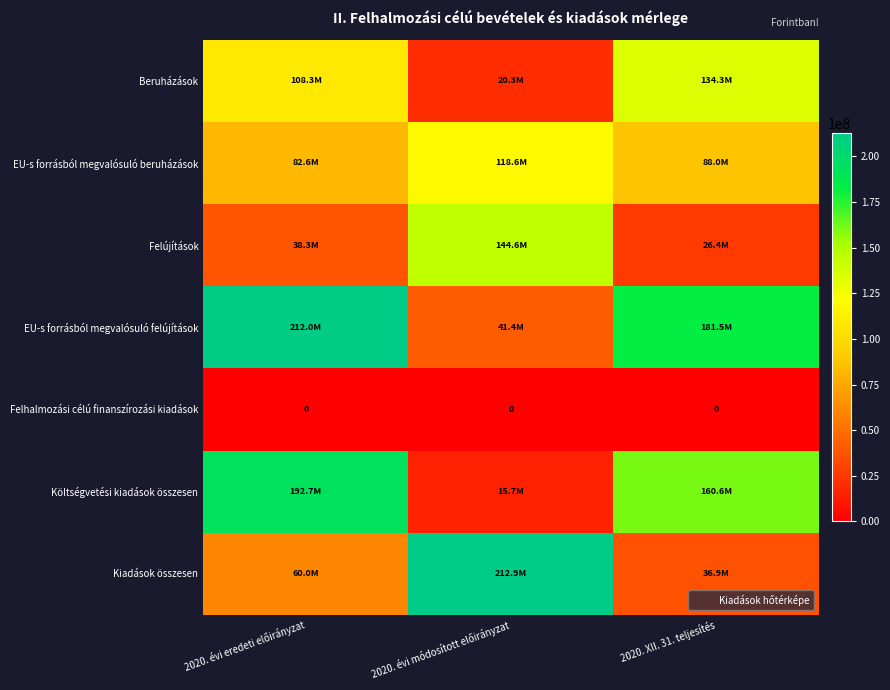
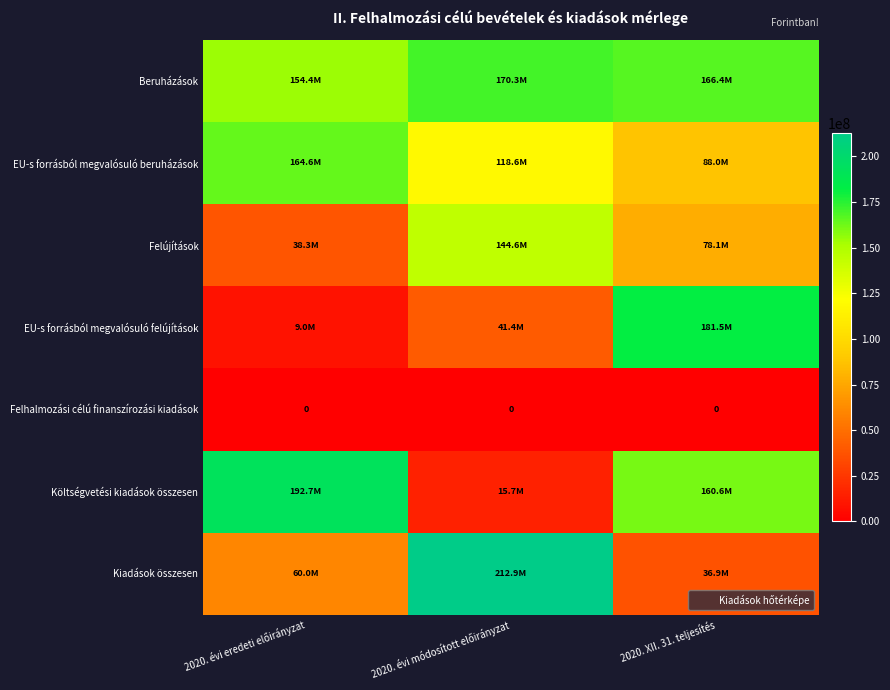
  {
    "Beruházások": {
-     "2020. évi eredeti előirányzat": "108.3M",
-     "2020. évi módosított előirányzat": "20.3M",
-     "2020. XII. 31. teljesítés": "134.3M"
+     "2020. évi eredeti előirányzat": "154.4M",
+     "2020. évi módosított előirányzat": "170.3M",
+     "2020. XII. 31. teljesítés": "166.4M"
    },
    "EU-s forrásból megvalósuló beruházások": {
-     "2020. évi eredeti előirányzat": "82.6M",
+     "2020. évi eredeti előirányzat": "164.6M",
      "2020. évi módosított előirányzat": "118.6M",
      "2020. XII. 31. teljesítés": "88.0M"
    },
    "Felújítások": {
      "2020. évi eredeti előirányzat": "38.3M",
      "2020. évi módosított előirányzat": "144.6M",
-     "2020. XII. 31. teljesítés": "26.4M"
+     "2020. XII. 31. teljesítés": "78.1M"
    },
    "EU-s forrásból megvalósuló felújítások": {
-     "2020. évi eredeti előirányzat": "212.0M",
+     "2020. évi eredeti előirányzat": "9.0M",
      "2020. évi módosított előirányzat": "41.4M",
      "2020. XII. 31. teljesítés": "181.5M"
    },
    "Felhalmozási célú finanszírozási kiadások": {
      "2020. évi eredeti előirányzat": "0",
      "2020. évi módosított előirányzat": "0",
      "2020. XII. 31. teljesítés": "0"
    },
    "Költségvetési kiadások összesen": {
      "2020. évi eredeti előirányzat": "192.7M",
      "2020. évi módosított előirányzat": "15.7M",
      "2020. XII. 31. teljesítés": "160.6M"
    },
    "Kiadások összesen": {
      "2020. évi eredeti előirányzat": "60.0M",
      "2020. évi módosított előirányzat": "212.9M",
      "2020. XII. 31. teljesítés": "36.9M"
    }
  }
